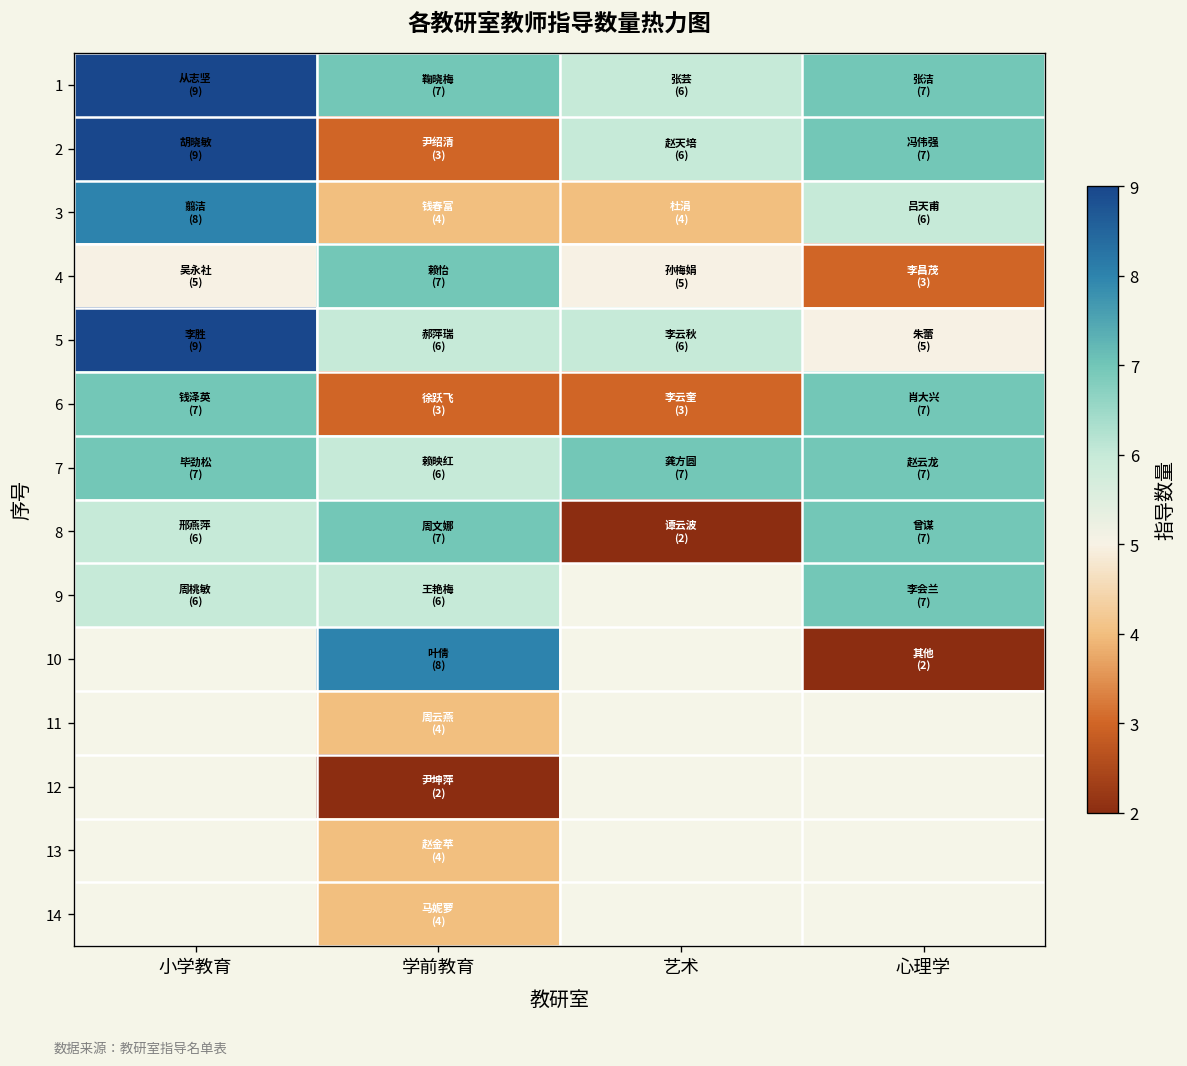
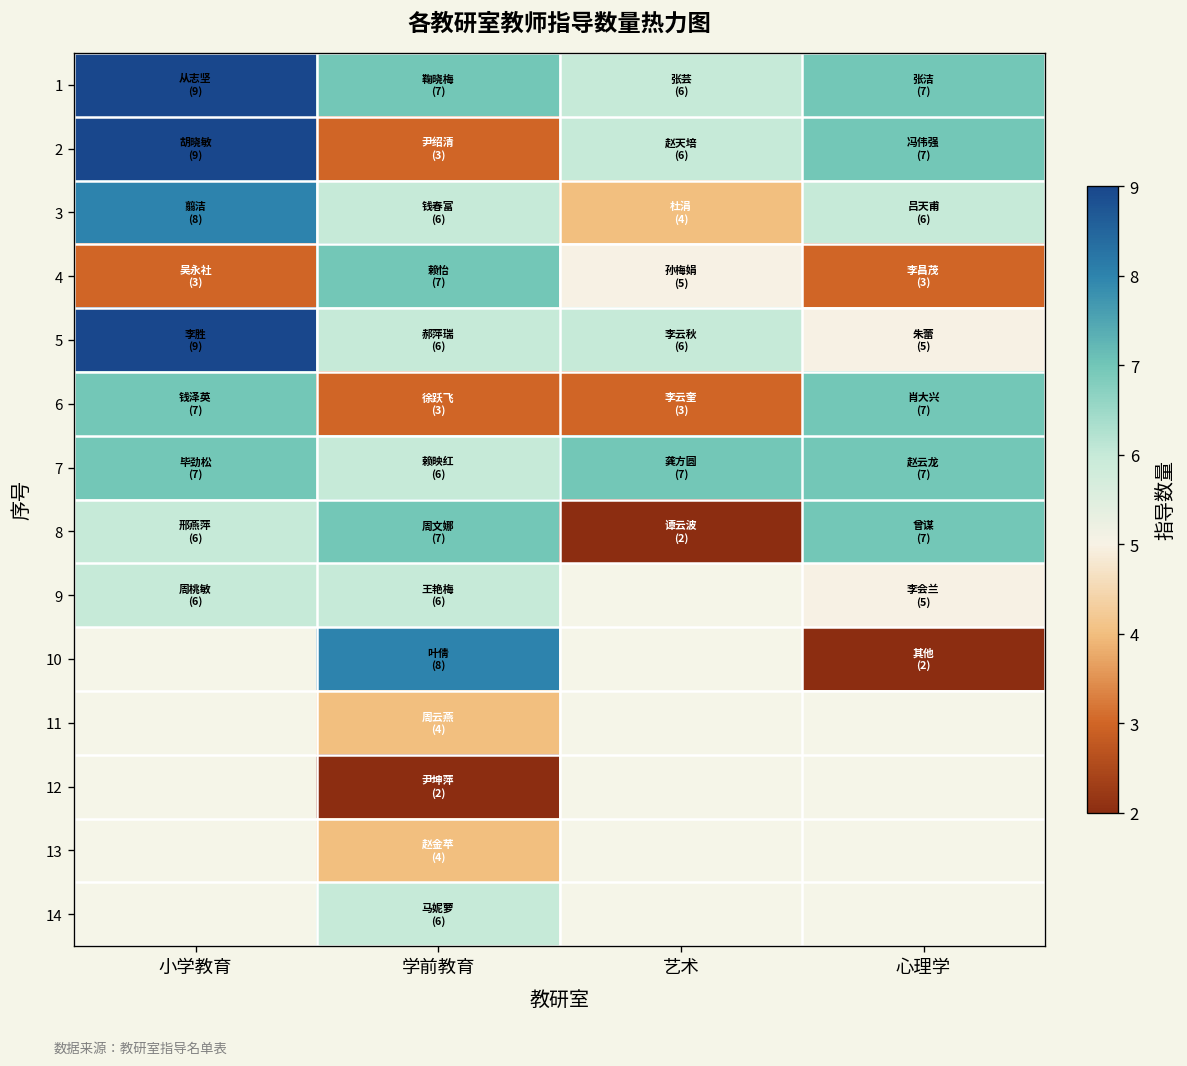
  {
    "1": {
      "小学教育": "(9)",
      "学前教育": "(7)",
      "艺术": "(6)",
      "心理学": "(7)"
    },
    "2": {
      "小学教育": "(9)",
      "学前教育": "(3)",
      "艺术": "(6)",
      "心理学": "(7)"
    },
    "3": {
      "小学教育": "(8)",
-     "学前教育": "(4)",
+     "学前教育": "(6)",
      "艺术": "(4)",
      "心理学": "(6)"
    },
    "4": {
-     "小学教育": "(5)",
+     "小学教育": "(3)",
      "学前教育": "(7)",
      "艺术": "(5)",
      "心理学": "(3)"
    },
    "5": {
      "小学教育": "(9)",
      "学前教育": "(6)",
      "艺术": "(6)",
      "心理学": "(5)"
    },
    "6": {
      "小学教育": "(7)",
      "学前教育": "(3)",
      "艺术": "(3)",
      "心理学": "(7)"
    },
    "7": {
      "小学教育": "(7)",
      "学前教育": "(6)",
      "艺术": "(7)",
      "心理学": "(7)"
    },
    "8": {
      "小学教育": "(6)",
      "学前教育": "(7)",
      "艺术": "(2)",
      "心理学": "(7)"
    },
    "9": {
      "小学教育": "(6)",
      "学前教育": "(6)",
-     "心理学": "(7)"
+     "心理学": "(5)"
    },
    "10": {
      "学前教育": "(8)",
      "心理学": "(2)"
    },
    "11": {
      "学前教育": "(4)"
    },
    "12": {
      "学前教育": "(2)"
    },
    "13": {
      "学前教育": "(4)"
    },
    "14": {
-     "学前教育": "(4)"
+     "学前教育": "(6)"
    }
  }
